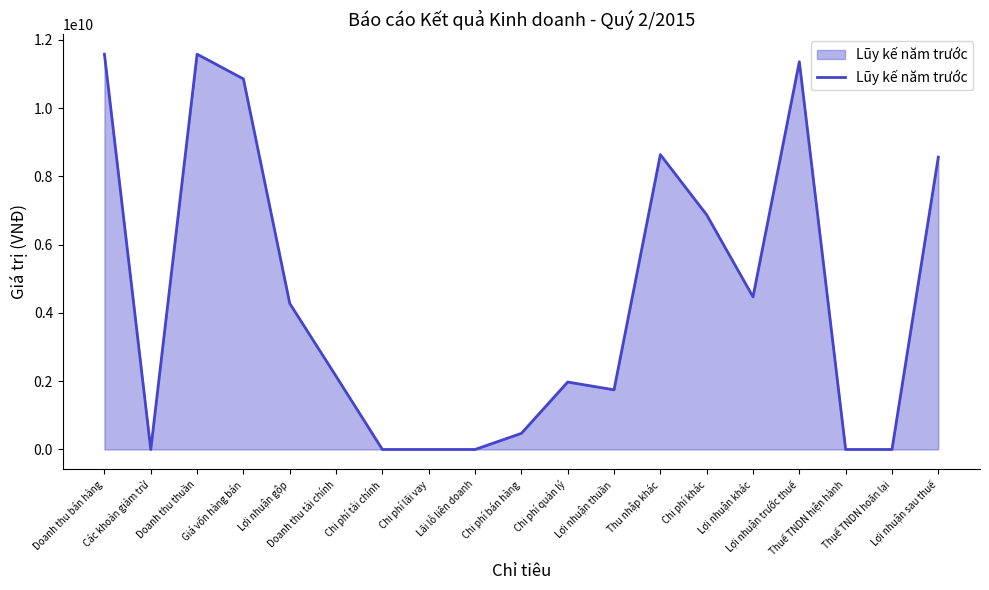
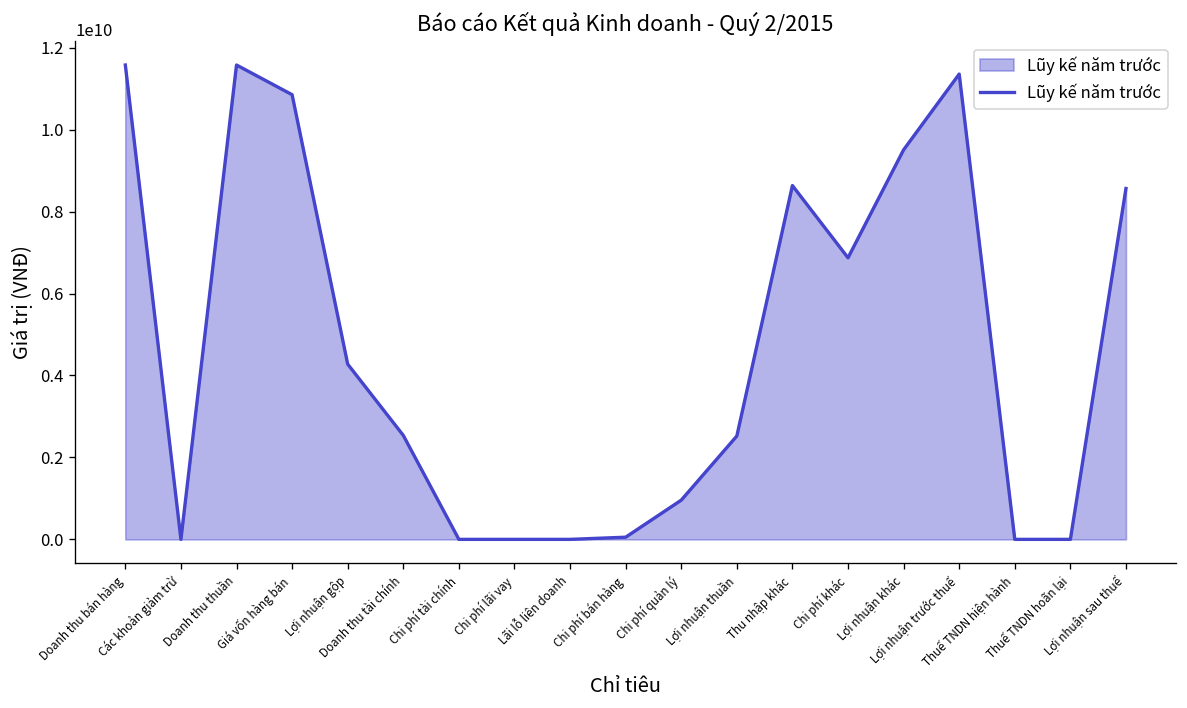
  {
    "Doanh thu bán hàng": 11600000000,
    "Các khoản giảm trừ": 0,
    "Doanh thu thuần": 11600000000,
    "Giá vốn hàng bán": 10900000000,
    "Lợi nhuận gộp": 4300000000,
-   "Doanh thu tài chính": 2100000000,
+   "Doanh thu tài chính": 2500000000,
    "Chi phí tài chính": 0,
    "Chi phí lãi vay": 0,
    "Lãi lỗ liên doanh": 0,
-   "Chi phí bán hàng": 500000000,
-   "Chi phí quản lý": 2000000000,
-   "Lợi nhuận thuần": 1700000000,
+   "Chi phí bán hàng": 100000000,
+   "Chi phí quản lý": 1000000000,
+   "Lợi nhuận thuần": 2500000000,
    "Thu nhập khác": 8600000000,
    "Chi phí khác": 6900000000,
-   "Lợi nhuận khác": 4500000000,
+   "Lợi nhuận khác": 9500000000,
    "Lợi nhuận trước thuế": 11400000000,
    "Thuế TNDN hiện hành": 0,
    "Thuế TNDN hoãn lại": 0,
    "Lợi nhuận sau thuế": 8600000000
  }
